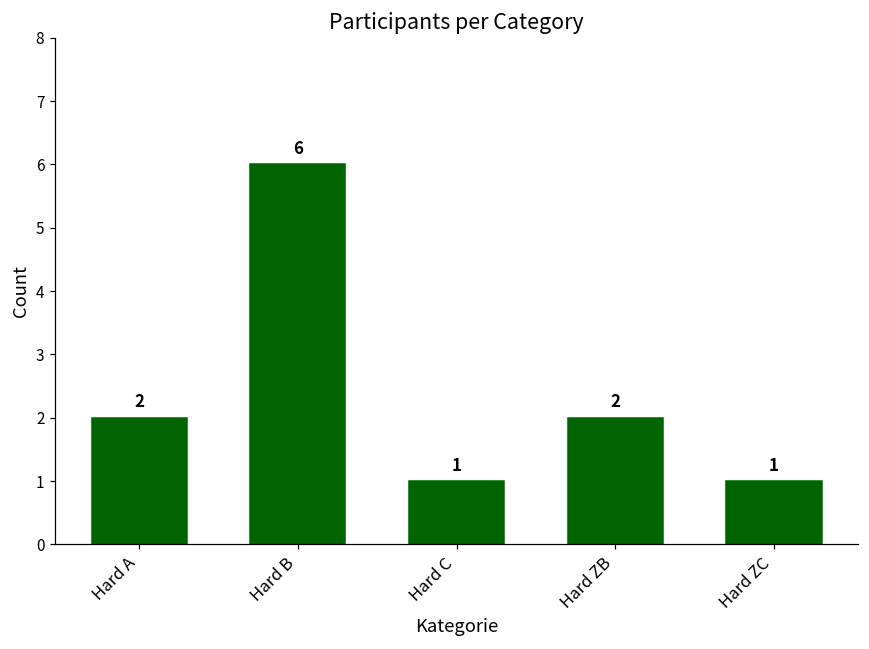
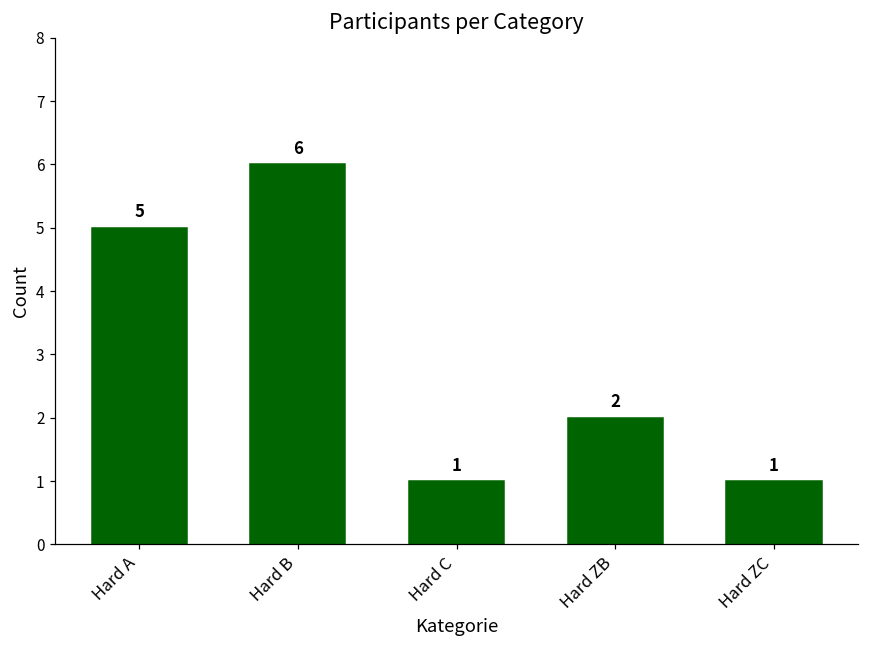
  {
-   "Hard A": 2,
+   "Hard A": 5,
    "Hard B": 6,
    "Hard C": 1,
    "Hard ZB": 2,
    "Hard ZC": 1
  }
